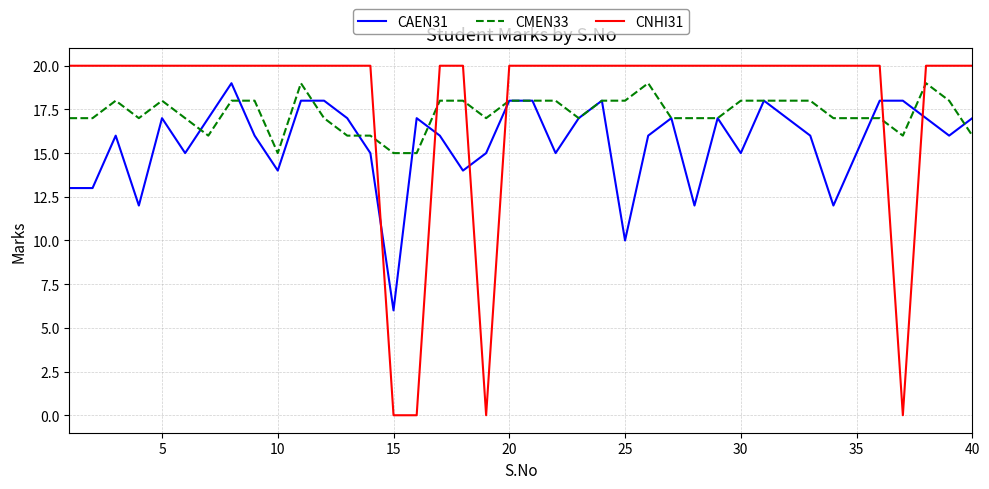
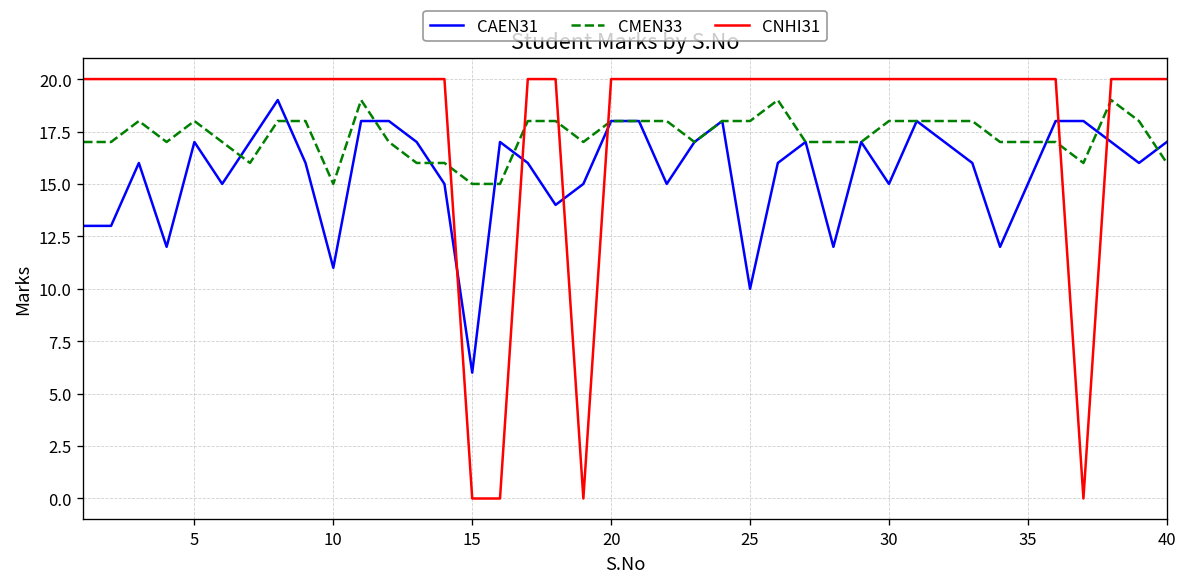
  {
    "CAEN31": {
      "5": 17,
-     "10": 14,
+     "10": 11,
      "15": 6,
      "25": 10,
      "30": 15,
      "35": 15,
      "40": 17
    },
    "CMEN33": {
      "5": 18,
      "10": 15,
      "15": 15,
      "25": 18,
      "30": 18,
      "35": 17,
      "40": 16
    },
    "CNHI31": {
      "5": 20,
      "10": 20,
      "15": 0,
      "20": 20,
      "25": 20,
      "30": 20,
      "35": 20,
      "40": 20
    }
  }
